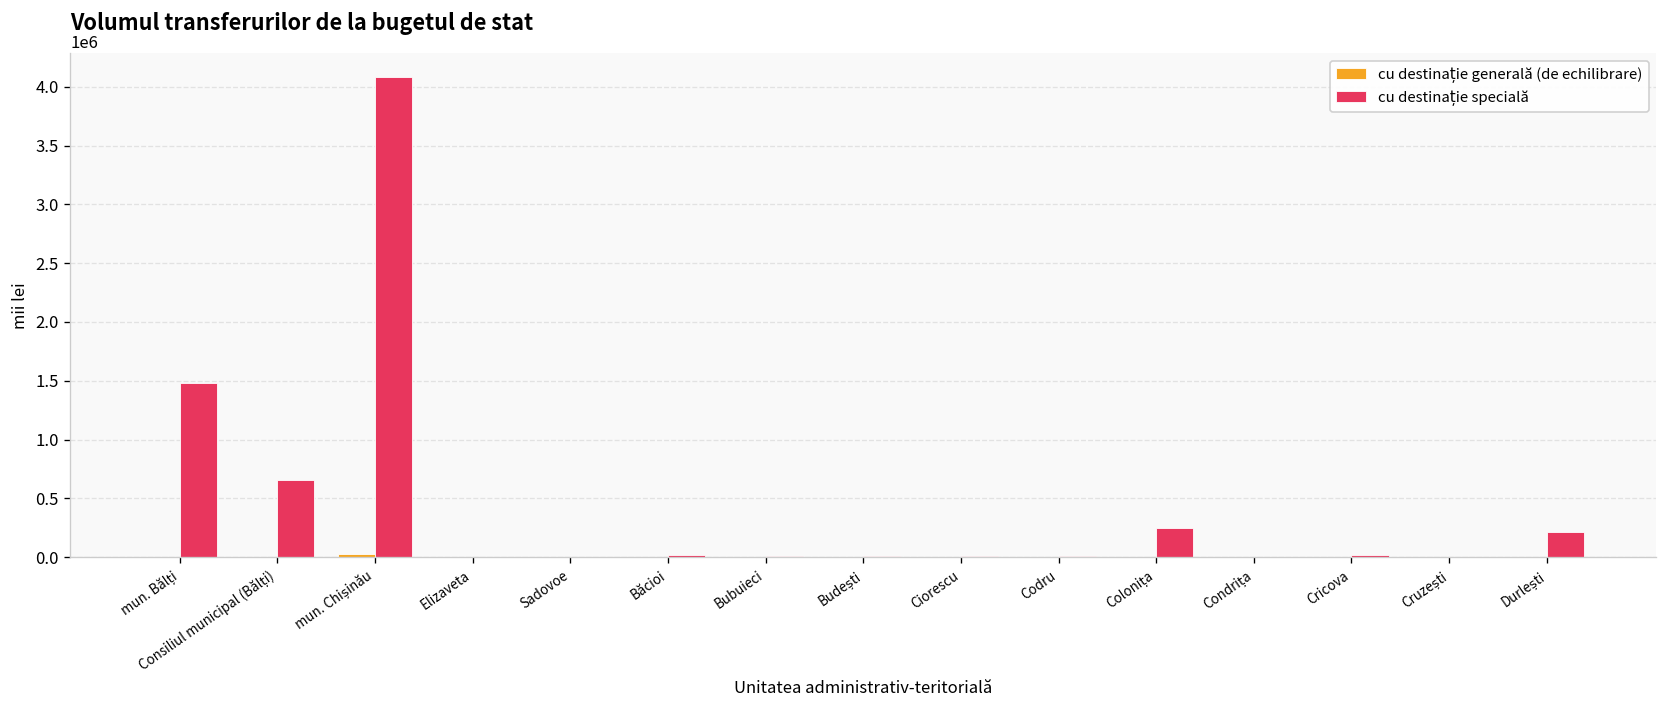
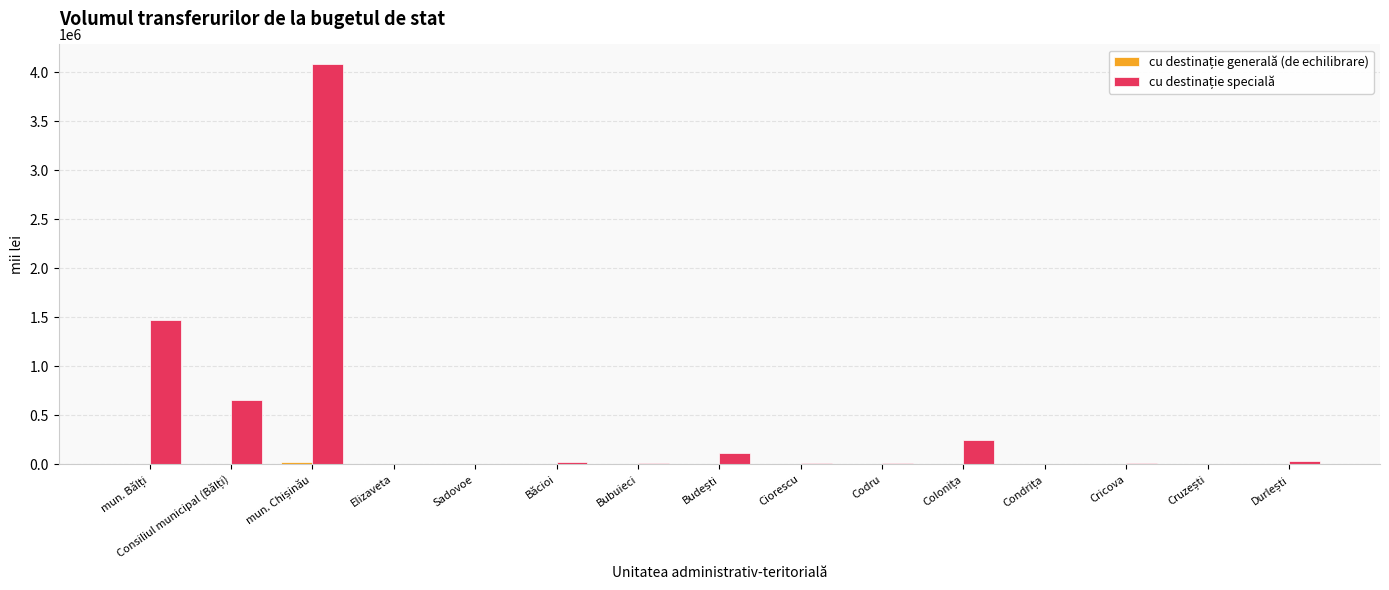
  {
    "cu destinație generală (de echilibrare)": {
      "Consiliul municipal (Bălți)": 0,
      "mun. Chișinău": 0
    },
    "cu destinație specială": {
      "mun. Bălți": 1500000,
      "Consiliul municipal (Bălți)": 700000,
      "mun. Chișinău": 4100000,
-     "Budești": 0,
+     "Budești": 100000,
      "Colonița": 300000,
      "Condrița": 0,
      "Cruzești": 0,
-     "Durlești": 200000
+     "Durlești": 0
    }
  }
